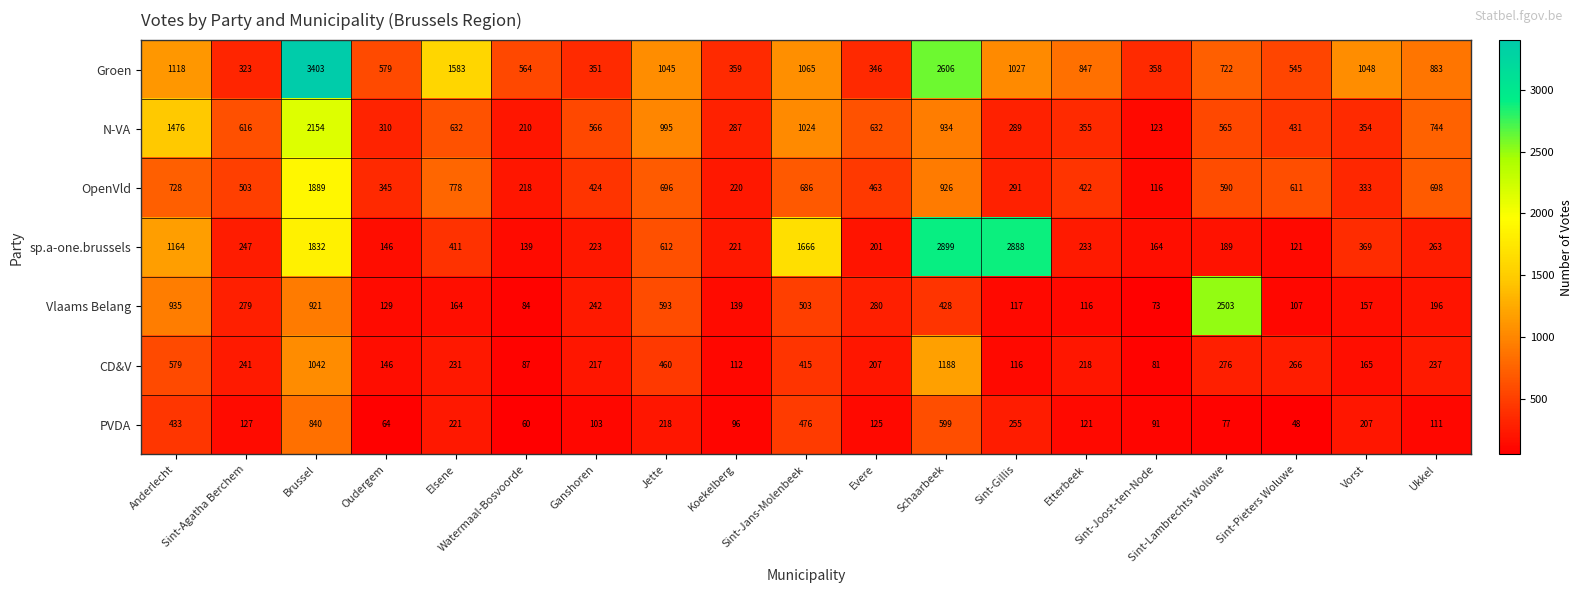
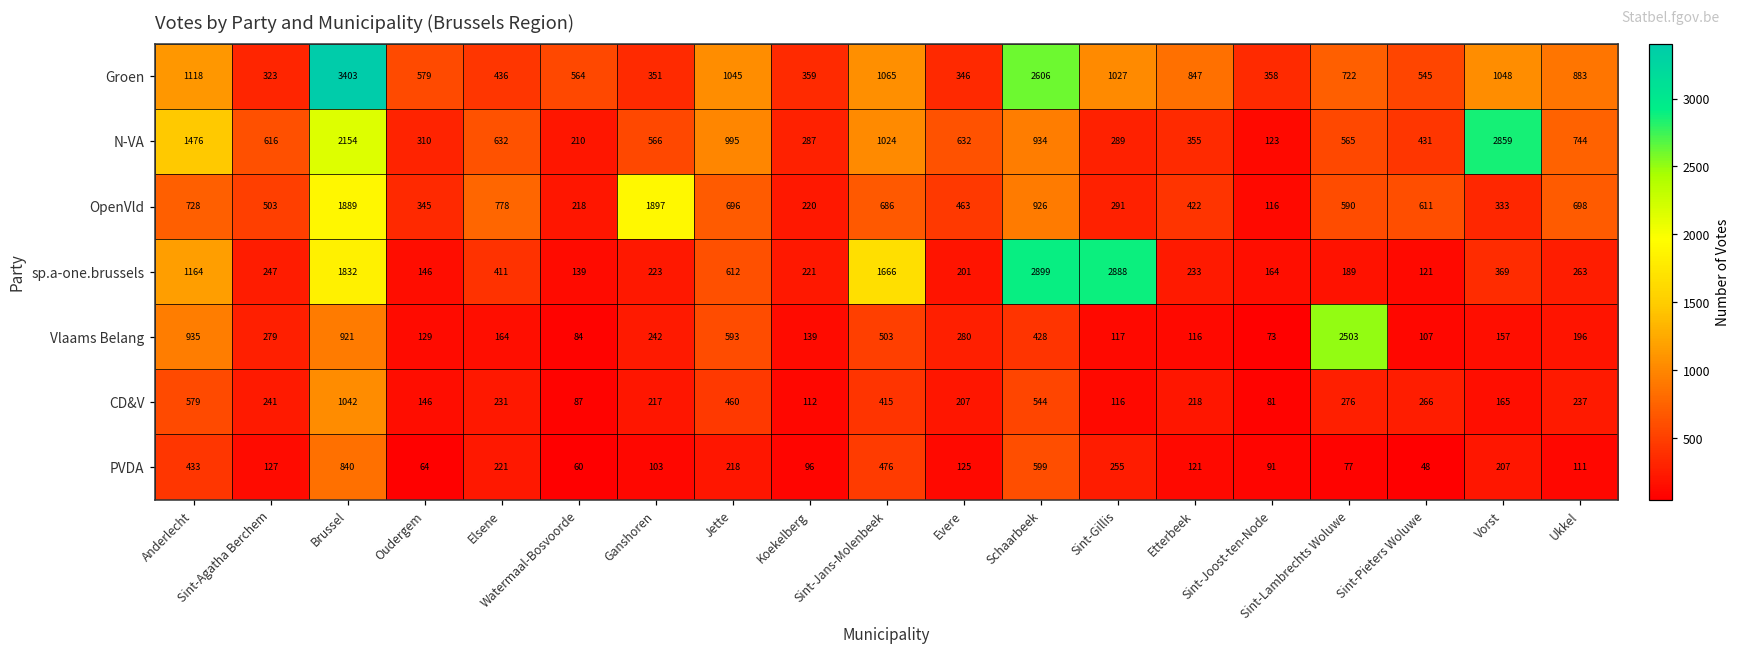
  {
    "Groen": {
      "Anderlecht": 1118,
      "Sint-Agatha Berchem": 323,
      "Brussel": 3403,
      "Oudergem": 579,
-     "Elsene": 1583,
+     "Elsene": 436,
      "Watermaal-Bosvoorde": 564,
      "Ganshoren": 351,
      "Jette": 1045,
      "Koekelberg": 359,
      "Sint-Jans-Molenbeek": 1065,
      "Evere": 346,
      "Schaarbeek": 2606,
      "Sint-Gillis": 1027,
      "Etterbeek": 847,
      "Sint-Joost-ten-Node": 358,
      "Sint-Lambrechts Woluwe": 722,
      "Sint-Pieters Woluwe": 545,
      "Vorst": 1048,
      "Ukkel": 883
    },
    "N-VA": {
      "Anderlecht": 1476,
      "Sint-Agatha Berchem": 616,
      "Brussel": 2154,
      "Oudergem": 310,
      "Elsene": 632,
      "Watermaal-Bosvoorde": 210,
      "Ganshoren": 566,
      "Jette": 995,
      "Koekelberg": 287,
      "Sint-Jans-Molenbeek": 1024,
      "Evere": 632,
      "Schaarbeek": 934,
      "Sint-Gillis": 289,
      "Etterbeek": 355,
      "Sint-Joost-ten-Node": 123,
      "Sint-Lambrechts Woluwe": 565,
      "Sint-Pieters Woluwe": 431,
-     "Vorst": 354,
+     "Vorst": 2859,
      "Ukkel": 744
    },
    "OpenVld": {
      "Anderlecht": 728,
      "Sint-Agatha Berchem": 503,
      "Brussel": 1889,
      "Oudergem": 345,
      "Elsene": 778,
      "Watermaal-Bosvoorde": 218,
-     "Ganshoren": 424,
+     "Ganshoren": 1897,
      "Jette": 696,
      "Koekelberg": 220,
      "Sint-Jans-Molenbeek": 686,
      "Evere": 463,
      "Schaarbeek": 926,
      "Sint-Gillis": 291,
      "Etterbeek": 422,
      "Sint-Joost-ten-Node": 116,
      "Sint-Lambrechts Woluwe": 590,
      "Sint-Pieters Woluwe": 611,
      "Vorst": 333,
      "Ukkel": 698
    },
    "sp.a-one.brussels": {
      "Anderlecht": 1164,
      "Sint-Agatha Berchem": 247,
      "Brussel": 1832,
      "Oudergem": 146,
      "Elsene": 411,
      "Watermaal-Bosvoorde": 139,
      "Ganshoren": 223,
      "Jette": 612,
      "Koekelberg": 221,
      "Sint-Jans-Molenbeek": 1666,
      "Evere": 201,
      "Schaarbeek": 2899,
      "Sint-Gillis": 2888,
      "Etterbeek": 233,
      "Sint-Joost-ten-Node": 164,
      "Sint-Lambrechts Woluwe": 189,
      "Sint-Pieters Woluwe": 121,
      "Vorst": 369,
      "Ukkel": 263
    },
    "Vlaams Belang": {
      "Anderlecht": 935,
      "Sint-Agatha Berchem": 279,
      "Brussel": 921,
      "Oudergem": 129,
      "Elsene": 164,
      "Watermaal-Bosvoorde": 84,
      "Ganshoren": 242,
      "Jette": 593,
      "Koekelberg": 139,
      "Sint-Jans-Molenbeek": 503,
      "Evere": 280,
      "Schaarbeek": 428,
      "Sint-Gillis": 117,
      "Etterbeek": 116,
      "Sint-Joost-ten-Node": 73,
      "Sint-Lambrechts Woluwe": 2503,
      "Sint-Pieters Woluwe": 107,
      "Vorst": 157,
      "Ukkel": 196
    },
    "CD&V": {
      "Anderlecht": 579,
      "Sint-Agatha Berchem": 241,
      "Brussel": 1042,
      "Oudergem": 146,
      "Elsene": 231,
      "Watermaal-Bosvoorde": 87,
      "Ganshoren": 217,
      "Jette": 460,
      "Koekelberg": 112,
      "Sint-Jans-Molenbeek": 415,
      "Evere": 207,
-     "Schaarbeek": 1188,
+     "Schaarbeek": 544,
      "Sint-Gillis": 116,
      "Etterbeek": 218,
      "Sint-Joost-ten-Node": 81,
      "Sint-Lambrechts Woluwe": 276,
      "Sint-Pieters Woluwe": 266,
      "Vorst": 165,
      "Ukkel": 237
    },
    "PVDA": {
      "Anderlecht": 433,
      "Sint-Agatha Berchem": 127,
      "Brussel": 840,
      "Oudergem": 64,
      "Elsene": 221,
      "Watermaal-Bosvoorde": 60,
      "Ganshoren": 103,
      "Jette": 218,
      "Koekelberg": 96,
      "Sint-Jans-Molenbeek": 476,
      "Evere": 125,
      "Schaarbeek": 599,
      "Sint-Gillis": 255,
      "Etterbeek": 121,
      "Sint-Joost-ten-Node": 91,
      "Sint-Lambrechts Woluwe": 77,
      "Sint-Pieters Woluwe": 48,
      "Vorst": 207,
      "Ukkel": 111
    }
  }
